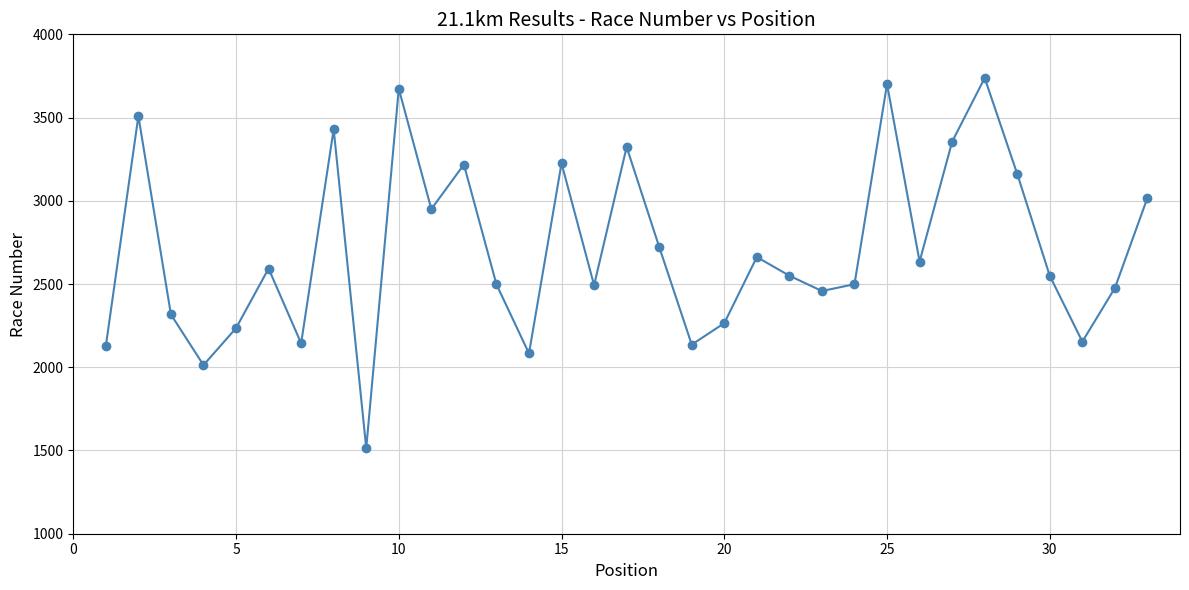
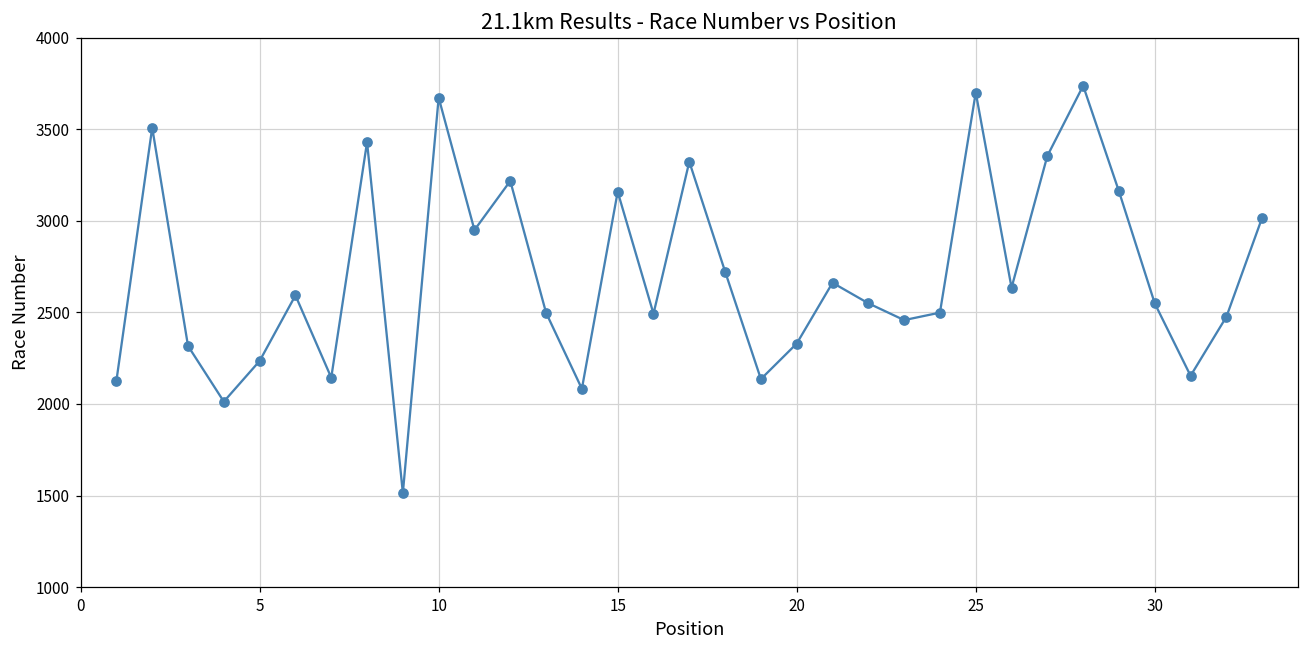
  {
    "5": 2240,
    "10": 3670,
-   "15": 3230,
-   "20": 2270,
+   "15": 3160,
+   "20": 2330,
    "25": 3700,
    "30": 2550
  }
